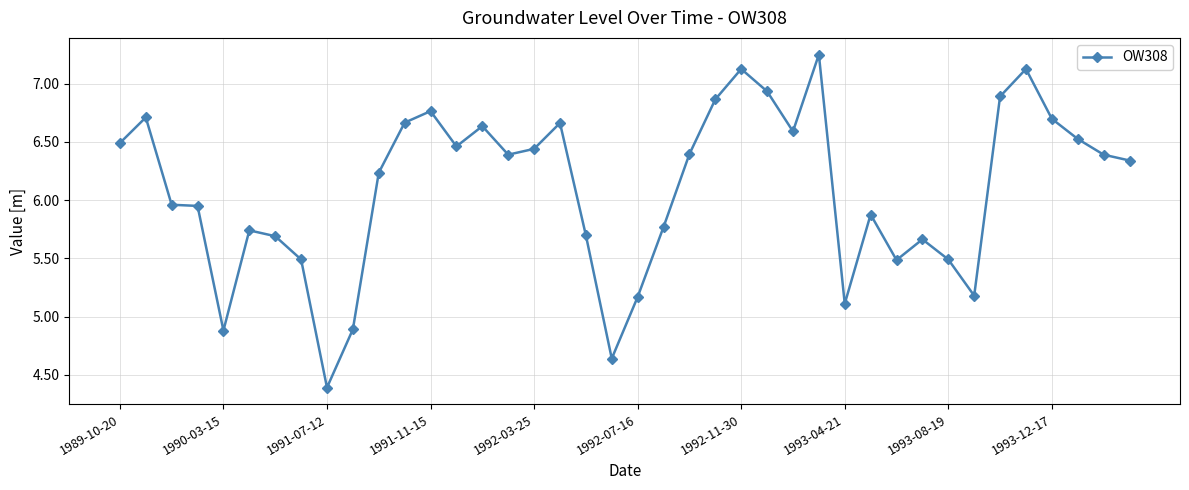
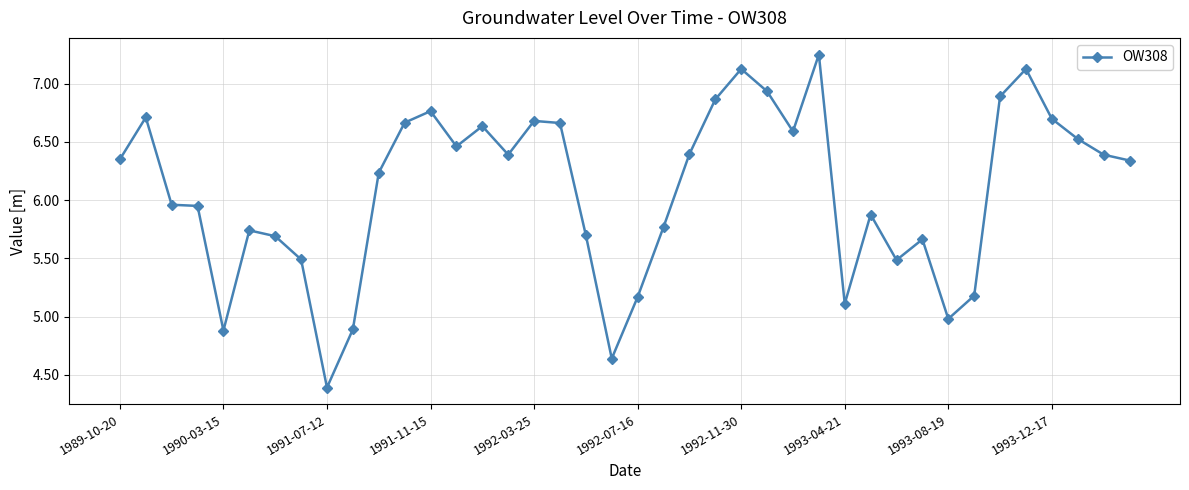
  {
-   "1989-10-20": 6.49,
+   "1989-10-20": 6.35,
    "1990-03-15": 4.88,
    "1991-07-12": 4.39,
    "1991-11-15": 6.76,
-   "1992-03-25": 6.44,
+   "1992-03-25": 6.68,
    "1992-07-16": 5.17,
    "1992-11-30": 7.13,
    "1993-04-21": 5.11,
-   "1993-08-19": 5.49,
+   "1993-08-19": 4.98,
    "1993-12-17": 6.70
  }
